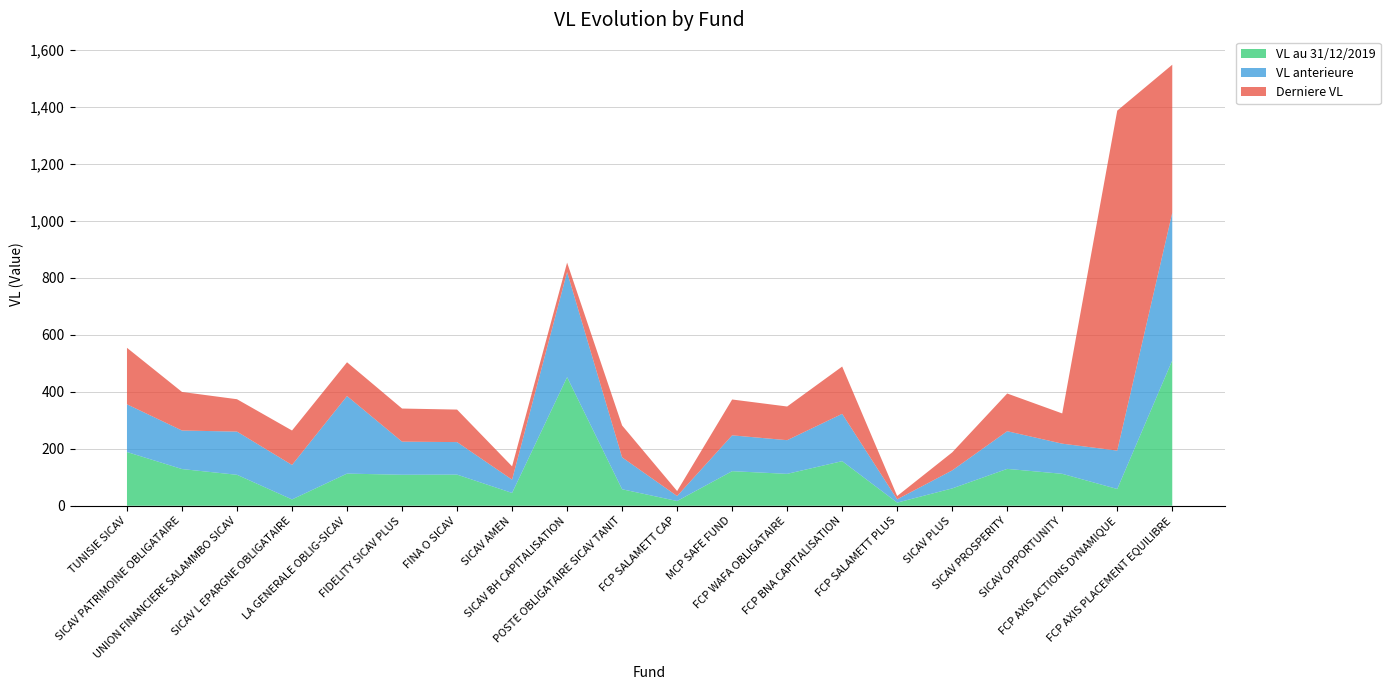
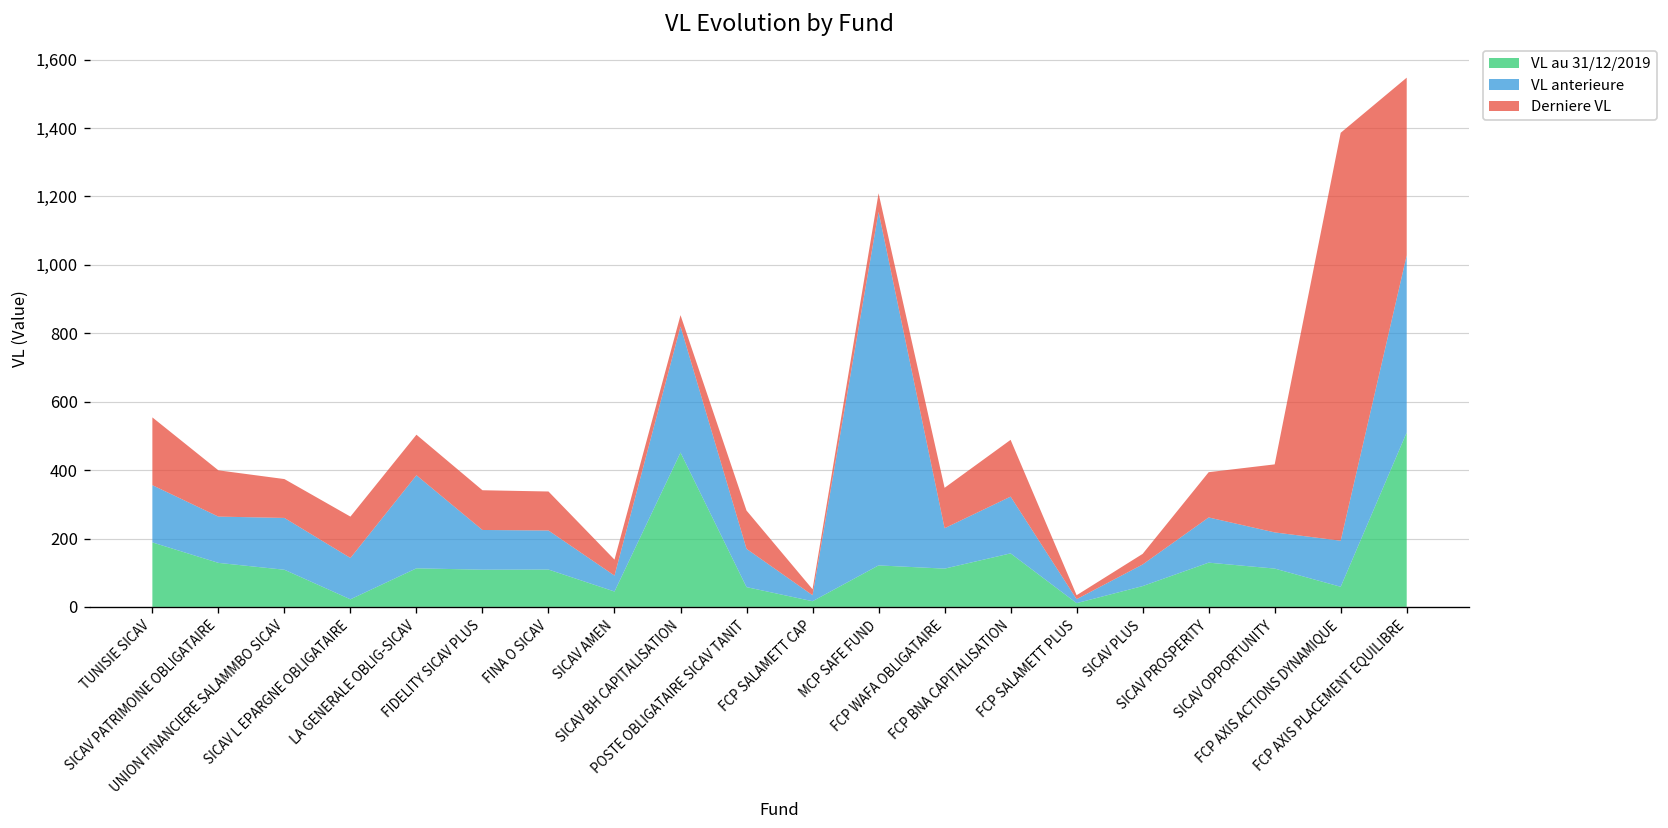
  {
    "VL au 31/12/2019": {
      "TUNISIE SICAV": "190",
      "SICAV PATRIMOINE OBLIGATAIRE": "130",
      "UNION FINANCIERE SALAMMBO SICAV": "110",
      "SICAV L EPARGNE OBLIGATAIRE": "20",
      "LA GENERALE OBLIG-SICAV": "110",
      "FIDELITY SICAV PLUS": "110",
      "FINA O SICAV": "110",
      "SICAV AMEN": "50",
      "SICAV BH CAPITALISATION": "450",
      "POSTE OBLIGATAIRE SICAV TANIT": "60",
      "FCP SALAMETT CAP": "20",
      "MCP SAFE FUND": "120",
      "FCP WAFA OBLIGATAIRE": "110",
      "FCP BNA CAPITALISATION": "160",
      "FCP SALAMETT PLUS": "10",
      "SICAV PLUS": "60",
      "SICAV PROSPERITY": "130",
      "SICAV OPPORTUNITY": "110",
      "FCP AXIS ACTIONS DYNAMIQUE": "60",
      "FCP AXIS PLACEMENT EQUILIBRE": "510"
    },
    "VL anterieure": {
      "TUNISIE SICAV": "170",
      "SICAV PATRIMOINE OBLIGATAIRE": "140",
      "UNION FINANCIERE SALAMMBO SICAV": "150",
      "SICAV L EPARGNE OBLIGATAIRE": "120",
      "LA GENERALE OBLIG-SICAV": "270",
      "FIDELITY SICAV PLUS": "120",
      "FINA O SICAV": "110",
      "SICAV AMEN": "50",
      "SICAV BH CAPITALISATION": "370",
      "POSTE OBLIGATAIRE SICAV TANIT": "110",
      "FCP SALAMETT CAP": "20",
-     "MCP SAFE FUND": "130",
+     "MCP SAFE FUND": "1,030",
      "FCP WAFA OBLIGATAIRE": "120",
      "FCP BNA CAPITALISATION": "170",
      "FCP SALAMETT PLUS": "10",
      "SICAV PLUS": "60",
      "SICAV PROSPERITY": "130",
      "SICAV OPPORTUNITY": "110",
      "FCP AXIS ACTIONS DYNAMIQUE": "130",
      "FCP AXIS PLACEMENT EQUILIBRE": "520"
    },
    "Derniere VL": {
      "TUNISIE SICAV": "200",
      "SICAV PATRIMOINE OBLIGATAIRE": "140",
      "UNION FINANCIERE SALAMMBO SICAV": "110",
      "SICAV L EPARGNE OBLIGATAIRE": "120",
      "LA GENERALE OBLIG-SICAV": "120",
      "FIDELITY SICAV PLUS": "120",
      "FINA O SICAV": "110",
      "SICAV AMEN": "50",
      "SICAV BH CAPITALISATION": "30",
      "POSTE OBLIGATAIRE SICAV TANIT": "110",
      "FCP SALAMETT CAP": "20",
-     "MCP SAFE FUND": "130",
+     "MCP SAFE FUND": "50",
      "FCP WAFA OBLIGATAIRE": "120",
      "FCP BNA CAPITALISATION": "170",
      "FCP SALAMETT PLUS": "10",
-     "SICAV PLUS": "60",
+     "SICAV PLUS": "30",
      "SICAV PROSPERITY": "130",
-     "SICAV OPPORTUNITY": "110",
+     "SICAV OPPORTUNITY": "200",
      "FCP AXIS ACTIONS DYNAMIQUE": "1,190",
      "FCP AXIS PLACEMENT EQUILIBRE": "520"
    }
  }
